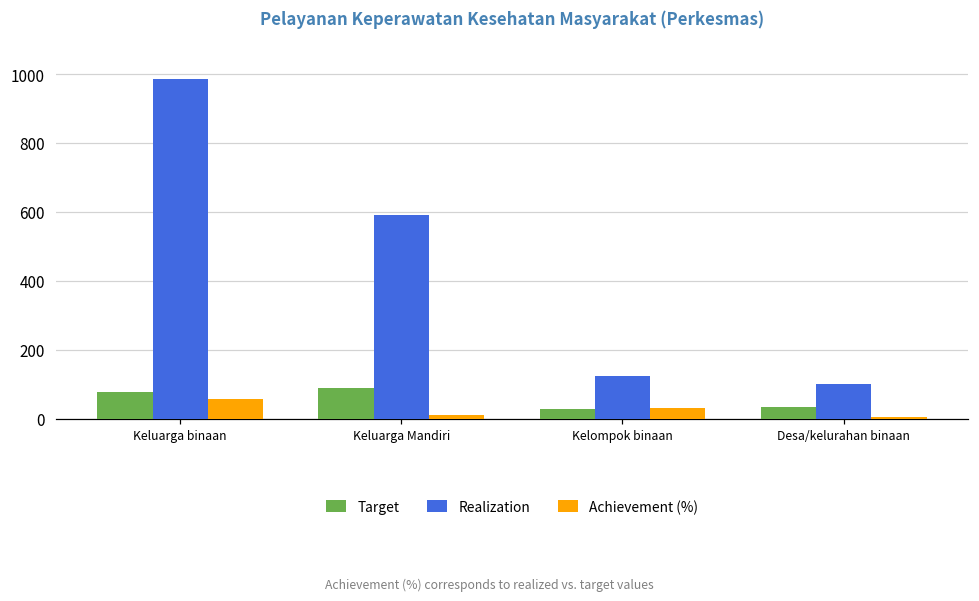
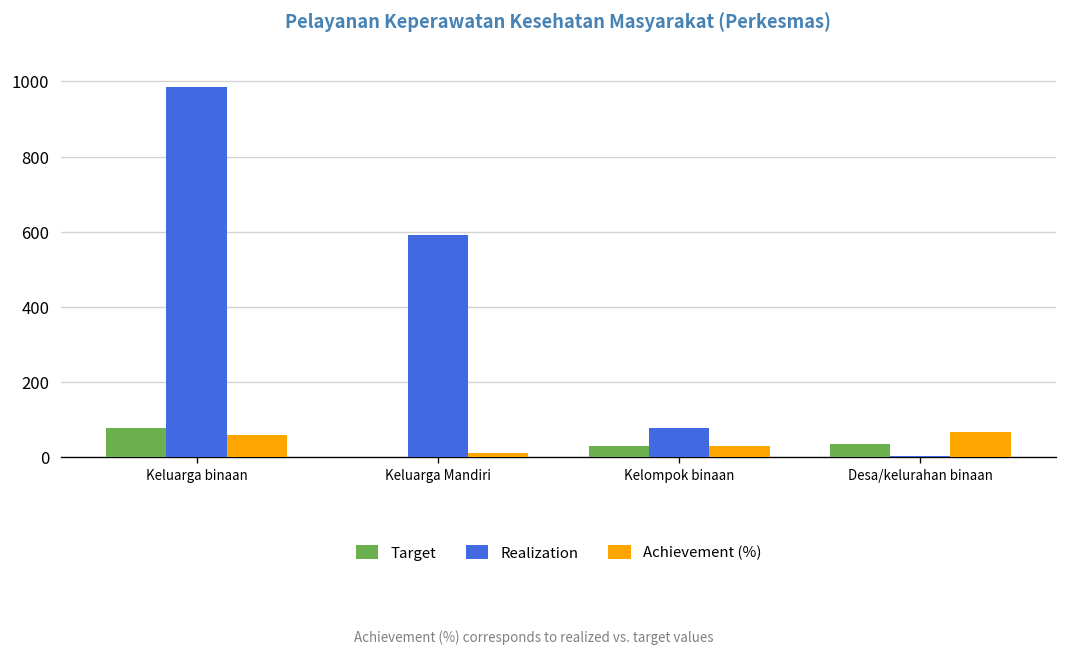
  {
    "Target": {
      "Keluarga binaan": 80,
-     "Keluarga Mandiri": 90,
+     "Keluarga Mandiri": 0,
      "Kelompok binaan": 30,
      "Desa/kelurahan binaan": 30
    },
    "Realization": {
      "Keluarga binaan": 990,
      "Keluarga Mandiri": 590,
-     "Kelompok binaan": 120,
-     "Desa/kelurahan binaan": 100
+     "Kelompok binaan": 80,
+     "Desa/kelurahan binaan": 0
    },
    "Achievement (%)": {
      "Keluarga binaan": 60,
      "Keluarga Mandiri": 10,
      "Kelompok binaan": 30,
-     "Desa/kelurahan binaan": 0
+     "Desa/kelurahan binaan": 70
    }
  }
